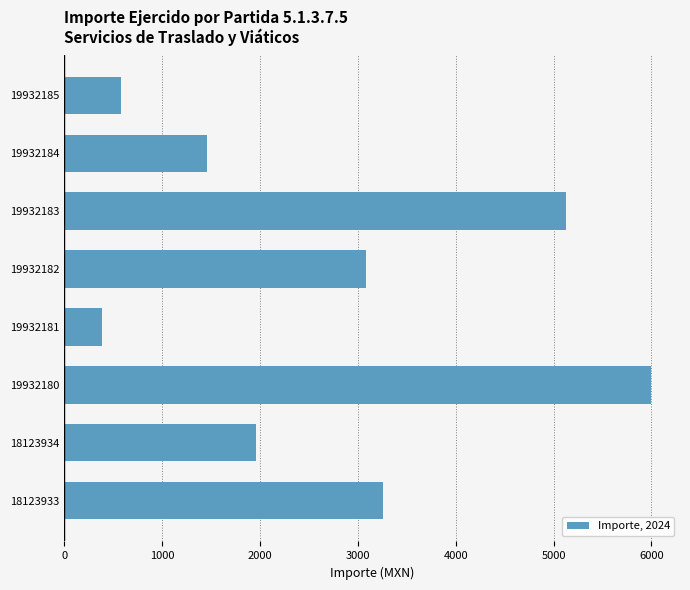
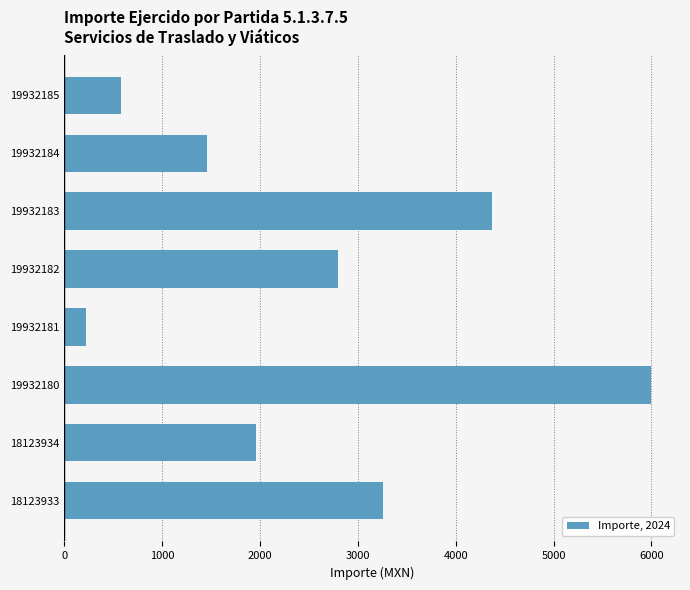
  {
    "19932185": 600,
    "19932184": 1500,
-   "19932183": 5100,
-   "19932182": 3100,
-   "19932181": 400,
+   "19932183": 4400,
+   "19932182": 2800,
+   "19932181": 200,
    "19932180": 6000,
    "18123934": 2000,
    "18123933": 3300
  }
